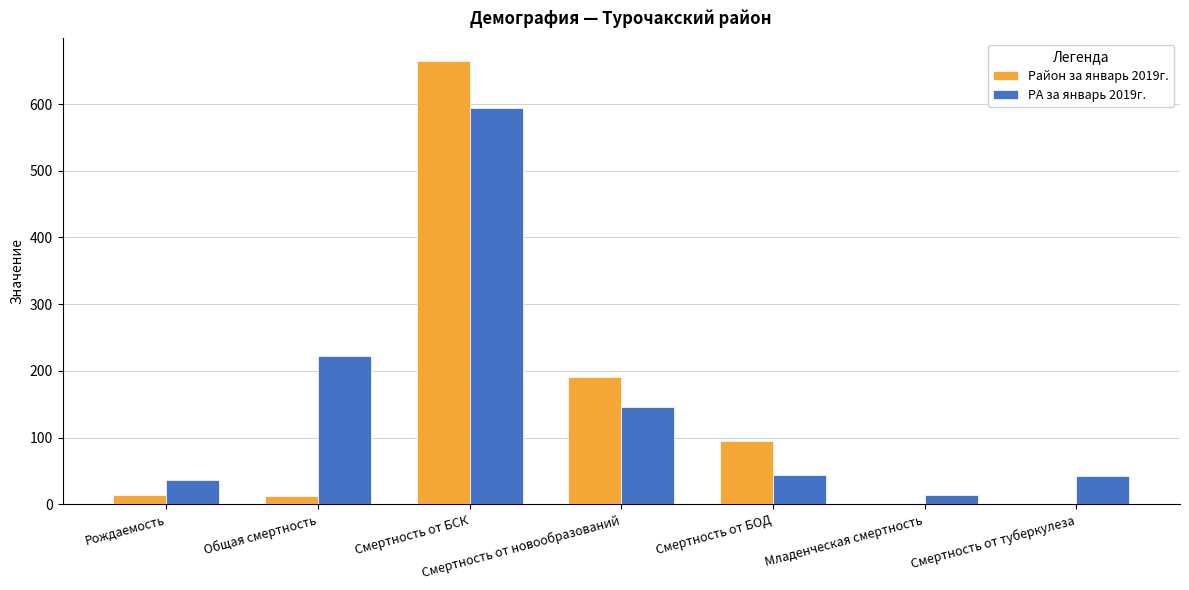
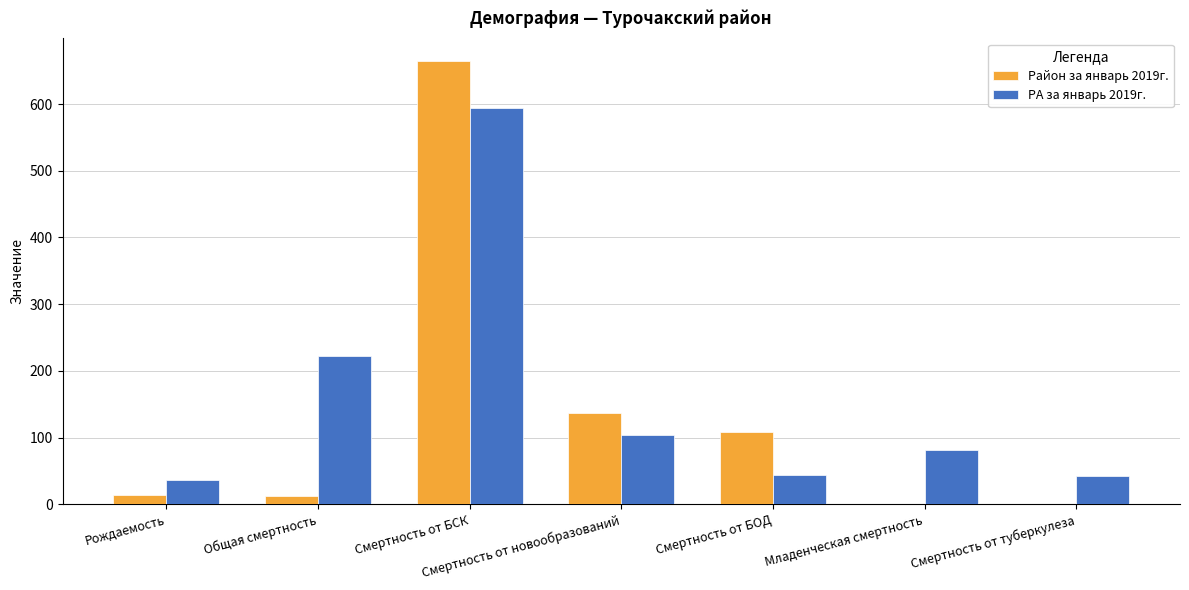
  {
    "Район за январь 2019г.": {
      "Рождаемость": 10,
      "Общая смертность": 10,
      "Смертность от БСК": 670,
-     "Смертность от новообразований": 190,
-     "Смертность от БОД": 100,
+     "Смертность от новообразований": 140,
+     "Смертность от БОД": 110,
      "Младенческая смертность": 0,
      "Смертность от туберкулеза": 0
    },
    "РА за январь 2019г.": {
      "Рождаемость": 40,
      "Общая смертность": 220,
      "Смертность от БСК": 590,
-     "Смертность от новообразований": 150,
+     "Смертность от новообразований": 100,
      "Смертность от БОД": 40,
-     "Младенческая смертность": 10,
+     "Младенческая смертность": 80,
      "Смертность от туберкулеза": 40
    }
  }
